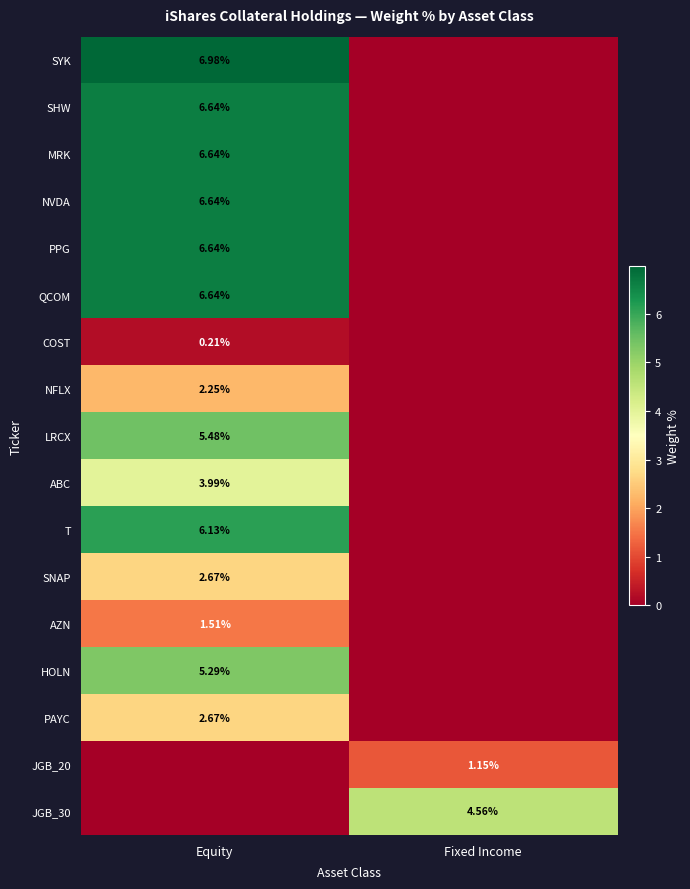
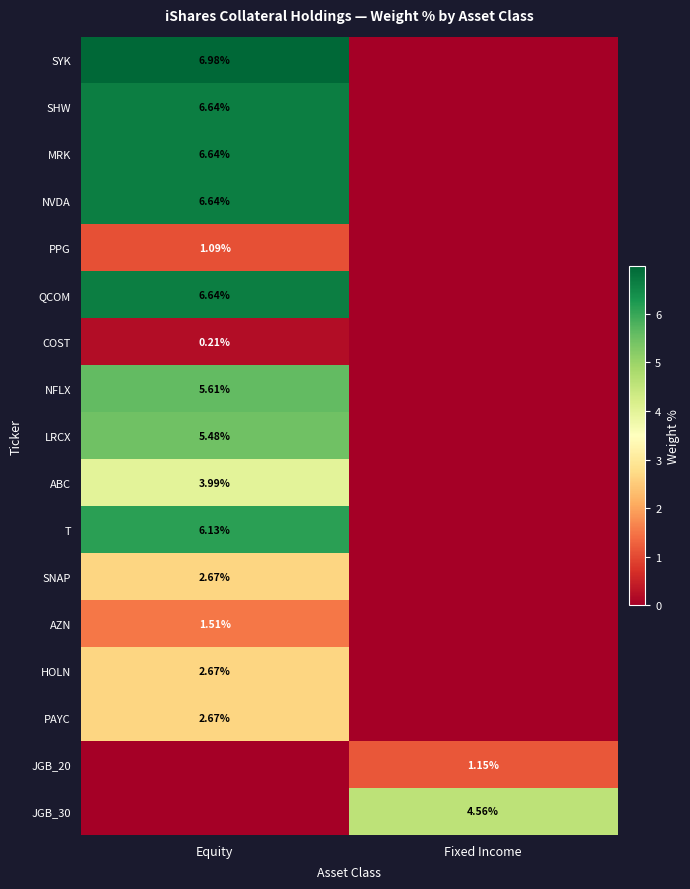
  {
    "SYK": {
      "Equity": "6.98%"
    },
    "SHW": {
      "Equity": "6.64%"
    },
    "MRK": {
      "Equity": "6.64%"
    },
    "NVDA": {
      "Equity": "6.64%"
    },
    "PPG": {
-     "Equity": "6.64%"
+     "Equity": "1.09%"
    },
    "QCOM": {
      "Equity": "6.64%"
    },
    "COST": {
      "Equity": "0.21%"
    },
    "NFLX": {
-     "Equity": "2.25%"
+     "Equity": "5.61%"
    },
    "LRCX": {
      "Equity": "5.48%"
    },
    "ABC": {
      "Equity": "3.99%"
    },
    "T": {
      "Equity": "6.13%"
    },
    "SNAP": {
      "Equity": "2.67%"
    },
    "AZN": {
      "Equity": "1.51%"
    },
    "HOLN": {
-     "Equity": "5.29%"
+     "Equity": "2.67%"
    },
    "PAYC": {
      "Equity": "2.67%"
    },
    "JGB_20": {
      "Fixed Income": "1.15%"
    },
    "JGB_30": {
      "Fixed Income": "4.56%"
    }
  }
